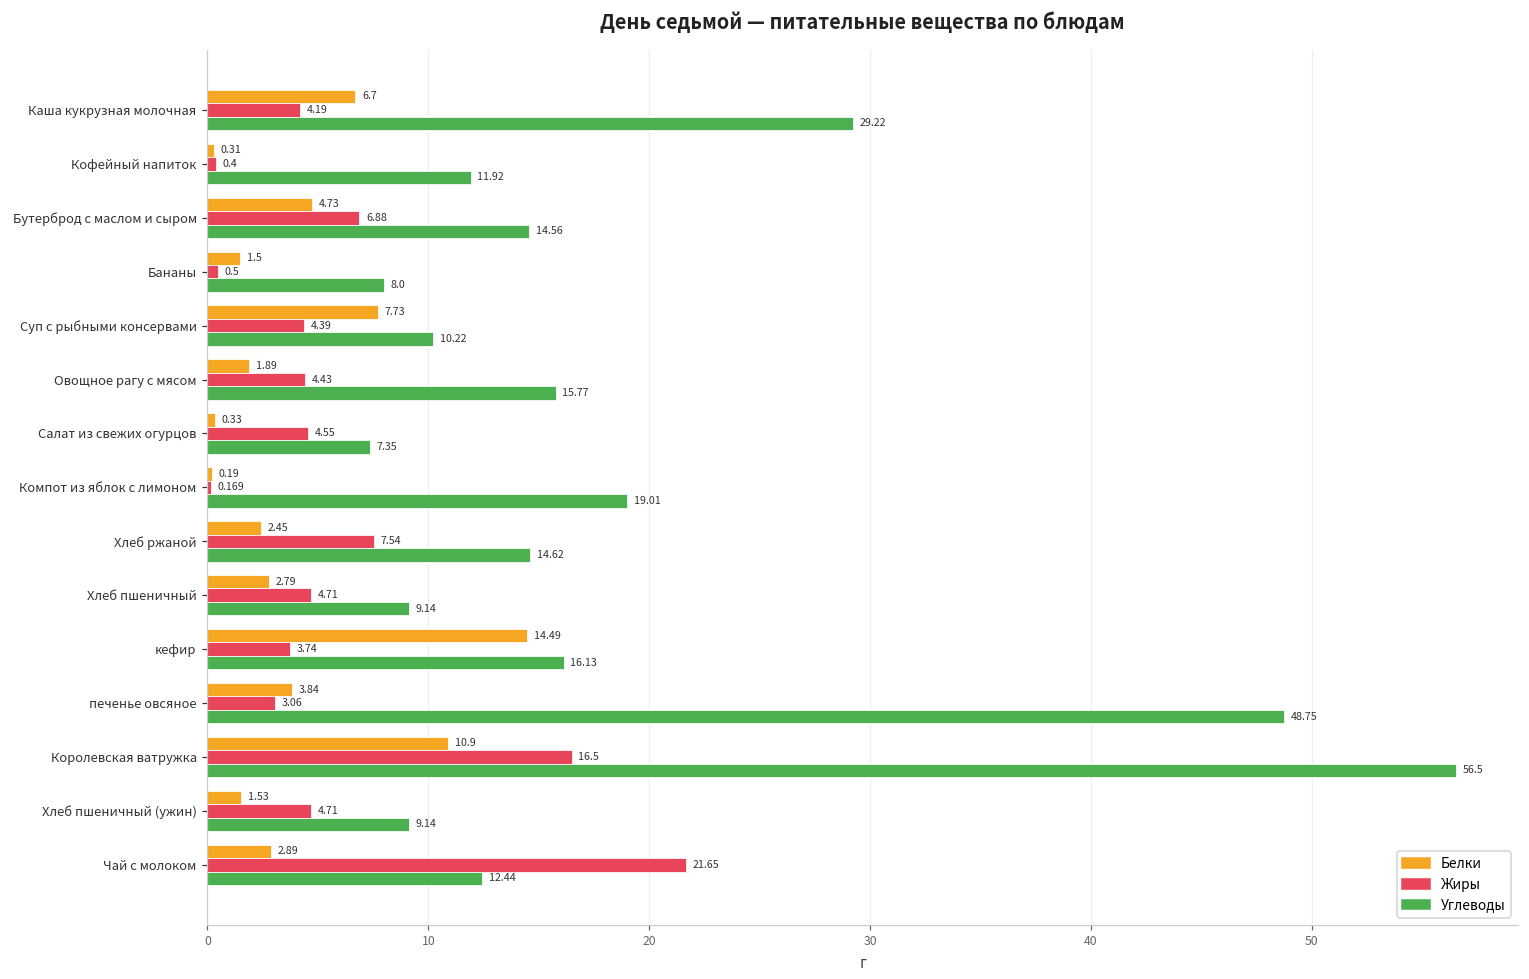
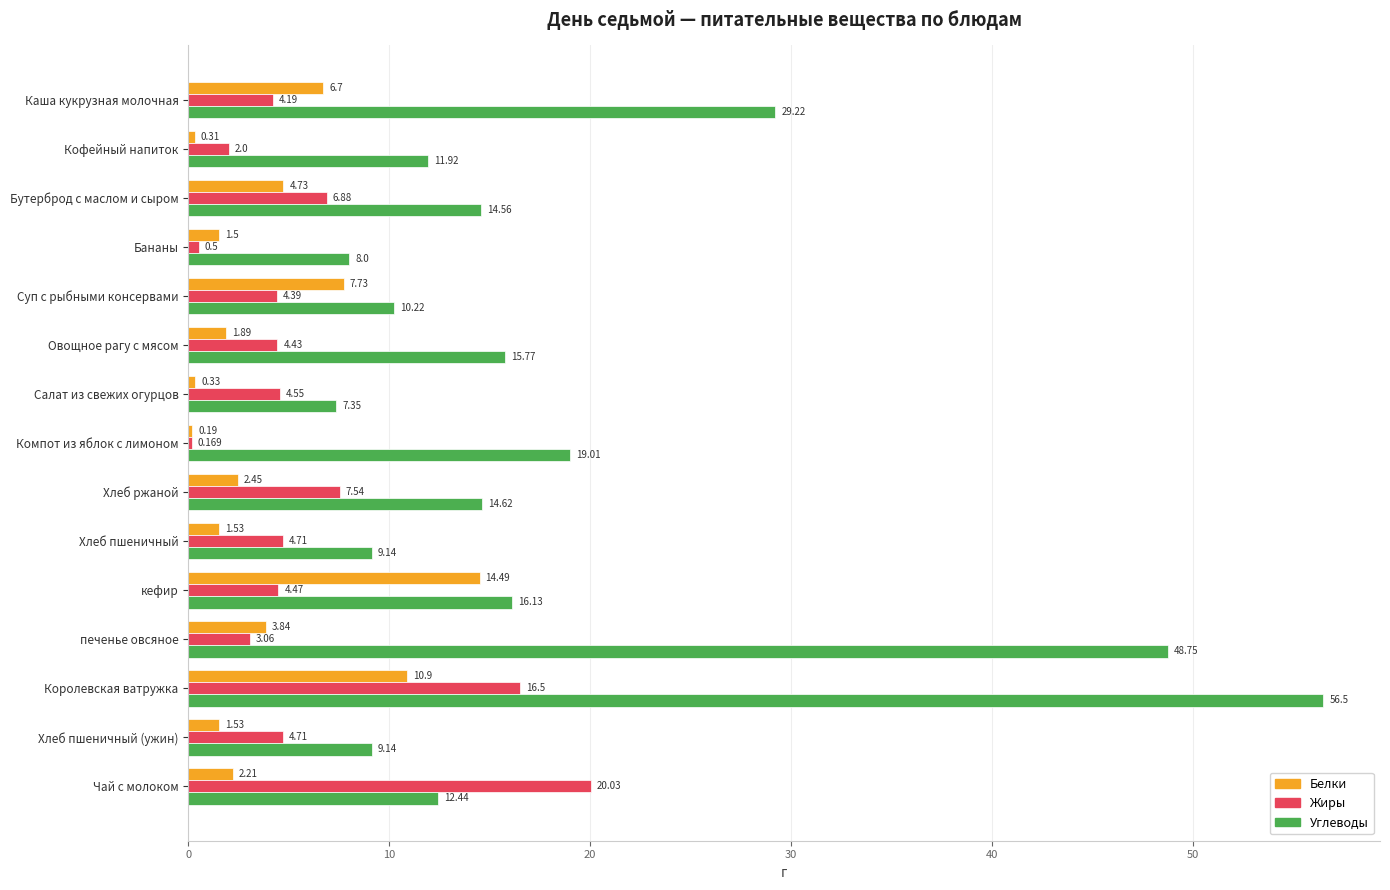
  {
    "Белки": {
      "Каша кукрузная молочная": 6.7,
      "Кофейный напиток": 0.31,
      "Бутерброд с маслом и сыром": 4.73,
      "Бананы": 1.5,
      "Суп с рыбными консервами": 7.73,
      "Овощное рагу с мясом": 1.89,
      "Салат из свежих огурцов": 0.33,
      "Компот из яблок с лимоном": 0.19,
      "Хлеб ржаной": 2.45,
-     "Хлеб пшеничный": 2.79,
+     "Хлеб пшеничный": 1.53,
      "кефир": 14.49,
      "печенье овсяное": 3.84,
      "Королевская ватружка": 10.9,
      "Хлеб пшеничный (ужин)": 1.53,
-     "Чай с молоком": 2.89
+     "Чай с молоком": 2.21
    },
    "Жиры": {
      "Каша кукрузная молочная": 4.19,
-     "Кофейный напиток": 0.4,
+     "Кофейный напиток": 2.0,
      "Бутерброд с маслом и сыром": 6.88,
      "Бананы": 0.5,
      "Суп с рыбными консервами": 4.39,
      "Овощное рагу с мясом": 4.43,
      "Салат из свежих огурцов": 4.55,
      "Компот из яблок с лимоном": 0.169,
      "Хлеб ржаной": 7.54,
      "Хлеб пшеничный": 4.71,
-     "кефир": 3.74,
+     "кефир": 4.47,
      "печенье овсяное": 3.06,
      "Королевская ватружка": 16.5,
      "Хлеб пшеничный (ужин)": 4.71,
-     "Чай с молоком": 21.65
+     "Чай с молоком": 20.03
    },
    "Углеводы": {
      "Каша кукрузная молочная": 29.22,
      "Кофейный напиток": 11.92,
      "Бутерброд с маслом и сыром": 14.56,
      "Бананы": 8.0,
      "Суп с рыбными консервами": 10.22,
      "Овощное рагу с мясом": 15.77,
      "Салат из свежих огурцов": 7.35,
      "Компот из яблок с лимоном": 19.01,
      "Хлеб ржаной": 14.62,
      "Хлеб пшеничный": 9.14,
      "кефир": 16.13,
      "печенье овсяное": 48.75,
      "Королевская ватружка": 56.5,
      "Хлеб пшеничный (ужин)": 9.14,
      "Чай с молоком": 12.44
    }
  }
